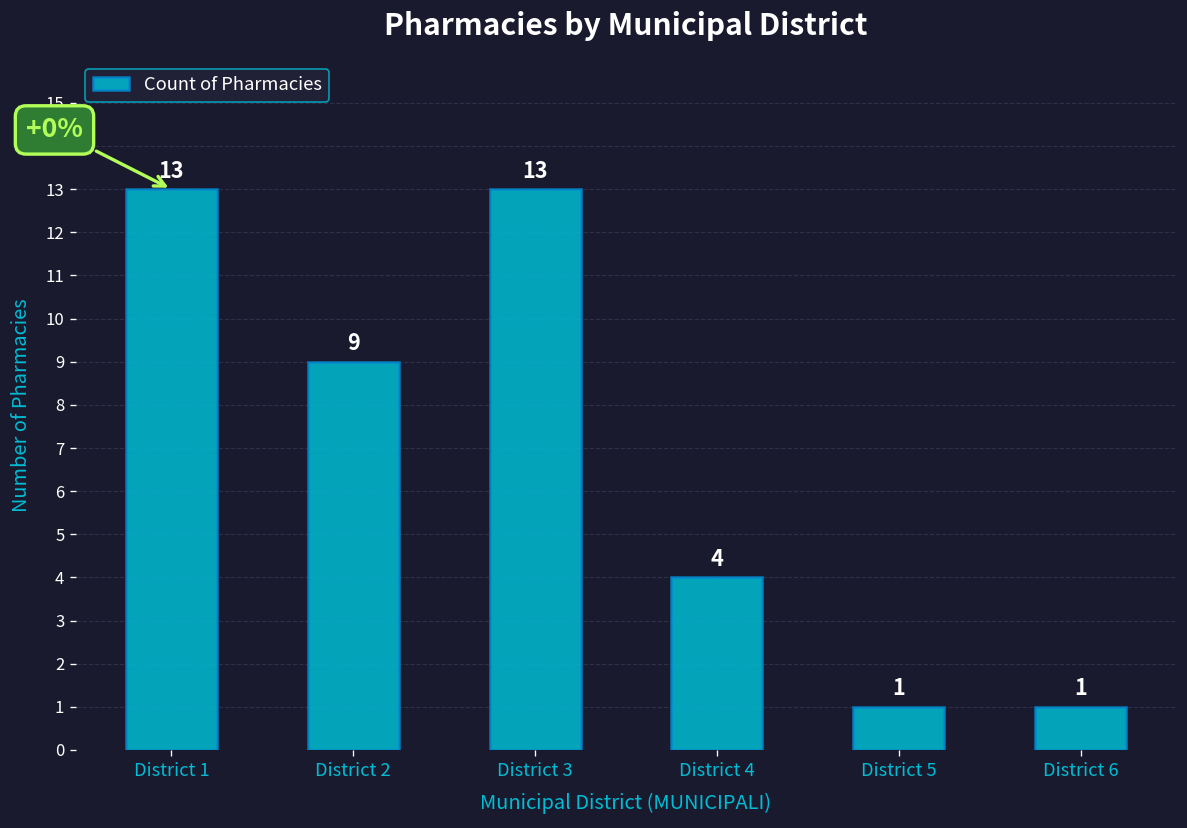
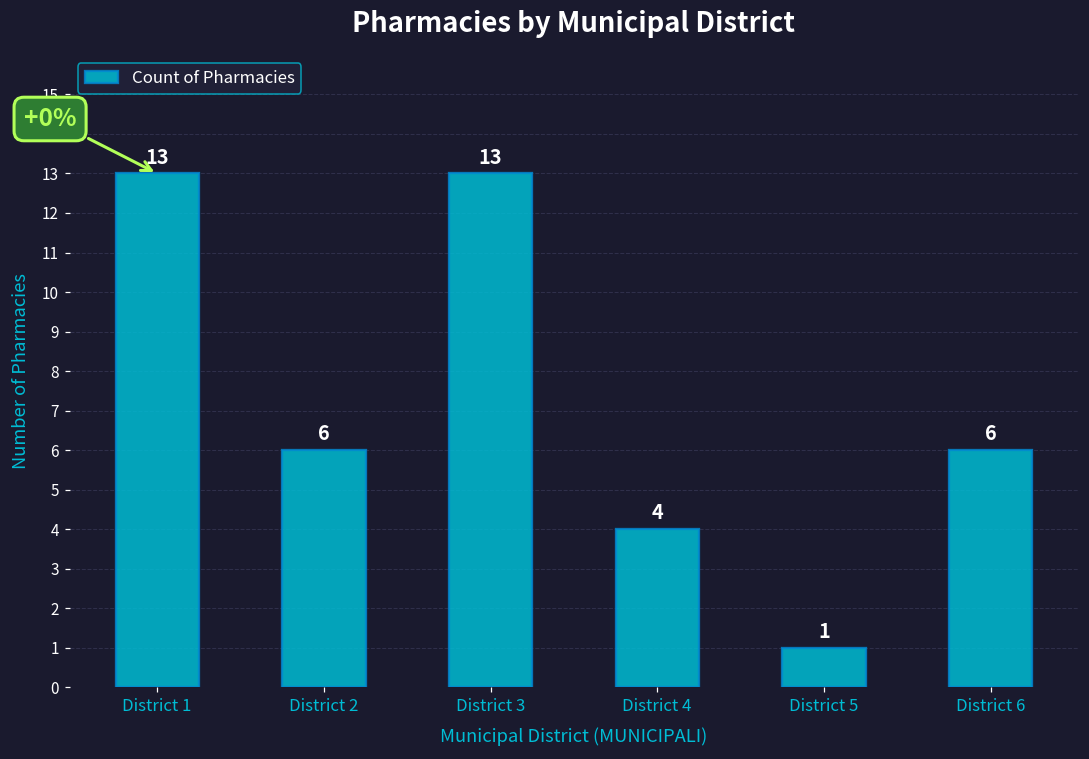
  {
-   "District 2": 9,
+   "District 2": 6,
    "District 3": 13,
    "District 4": 4,
    "District 5": 1,
-   "District 6": 1
+   "District 6": 6
  }
